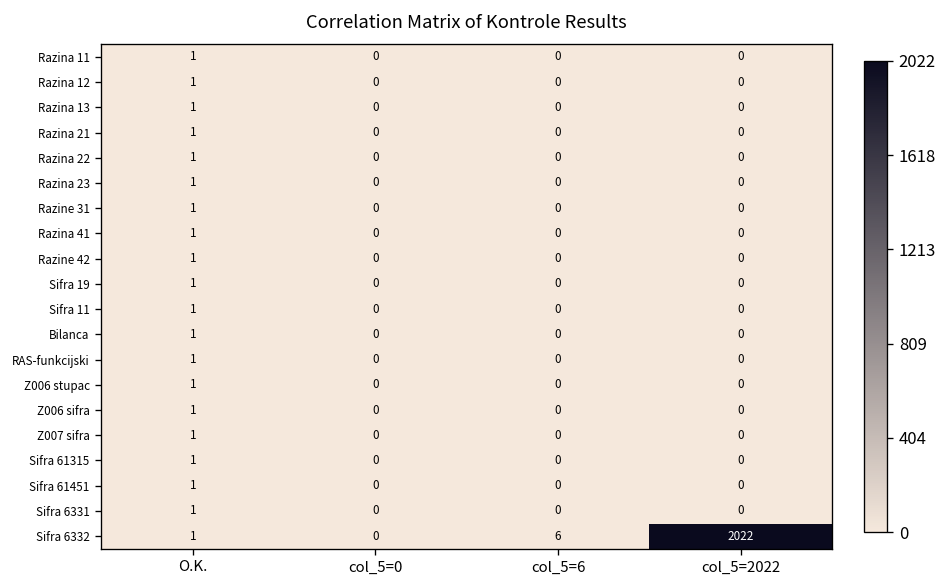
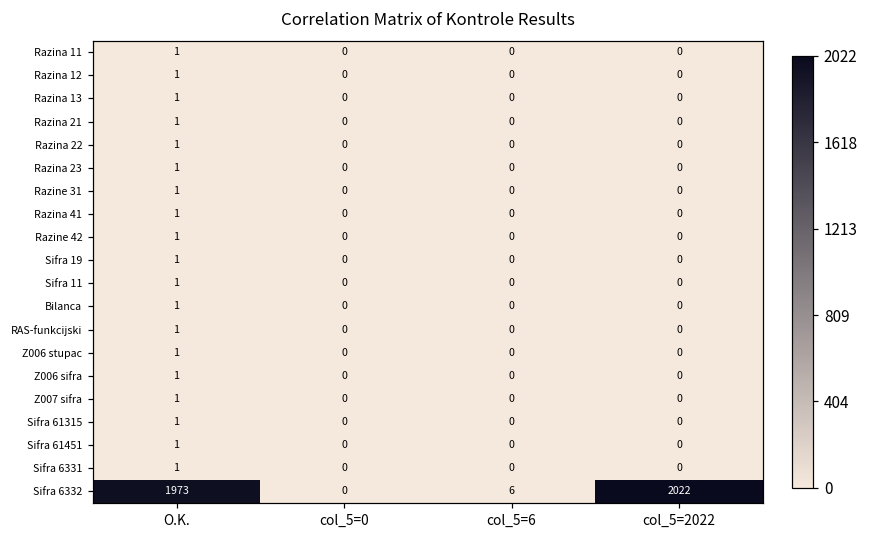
  {
    "Razina 11": {
      "O.K.": 1,
      "col_5=0": 0,
      "col_5=6": 0,
      "col_5=2022": 0
    },
    "Razina 12": {
      "O.K.": 1,
      "col_5=0": 0,
      "col_5=6": 0,
      "col_5=2022": 0
    },
    "Razina 13": {
      "O.K.": 1,
      "col_5=0": 0,
      "col_5=6": 0,
      "col_5=2022": 0
    },
    "Razina 21": {
      "O.K.": 1,
      "col_5=0": 0,
      "col_5=6": 0,
      "col_5=2022": 0
    },
    "Razina 22": {
      "O.K.": 1,
      "col_5=0": 0,
      "col_5=6": 0,
      "col_5=2022": 0
    },
    "Razina 23": {
      "O.K.": 1,
      "col_5=0": 0,
      "col_5=6": 0,
      "col_5=2022": 0
    },
    "Razine 31": {
      "O.K.": 1,
      "col_5=0": 0,
      "col_5=6": 0,
      "col_5=2022": 0
    },
    "Razina 41": {
      "O.K.": 1,
      "col_5=0": 0,
      "col_5=6": 0,
      "col_5=2022": 0
    },
    "Razine 42": {
      "O.K.": 1,
      "col_5=0": 0,
      "col_5=6": 0,
      "col_5=2022": 0
    },
    "Sifra 19": {
      "O.K.": 1,
      "col_5=0": 0,
      "col_5=6": 0,
      "col_5=2022": 0
    },
    "Sifra 11": {
      "O.K.": 1,
      "col_5=0": 0,
      "col_5=6": 0,
      "col_5=2022": 0
    },
    "Bilanca": {
      "O.K.": 1,
      "col_5=0": 0,
      "col_5=6": 0,
      "col_5=2022": 0
    },
    "RAS-funkcijski": {
      "O.K.": 1,
      "col_5=0": 0,
      "col_5=6": 0,
      "col_5=2022": 0
    },
    "Z006 stupac": {
      "O.K.": 1,
      "col_5=0": 0,
      "col_5=6": 0,
      "col_5=2022": 0
    },
    "Z006 sifra": {
      "O.K.": 1,
      "col_5=0": 0,
      "col_5=6": 0,
      "col_5=2022": 0
    },
    "Z007 sifra": {
      "O.K.": 1,
      "col_5=0": 0,
      "col_5=6": 0,
      "col_5=2022": 0
    },
    "Sifra 61315": {
      "O.K.": 1,
      "col_5=0": 0,
      "col_5=6": 0,
      "col_5=2022": 0
    },
    "Sifra 61451": {
      "O.K.": 1,
      "col_5=0": 0,
      "col_5=6": 0,
      "col_5=2022": 0
    },
    "Sifra 6331": {
      "O.K.": 1,
      "col_5=0": 0,
      "col_5=6": 0,
      "col_5=2022": 0
    },
    "Sifra 6332": {
-     "O.K.": 1,
+     "O.K.": 1973,
      "col_5=0": 0,
      "col_5=6": 6,
      "col_5=2022": 2022
    }
  }
